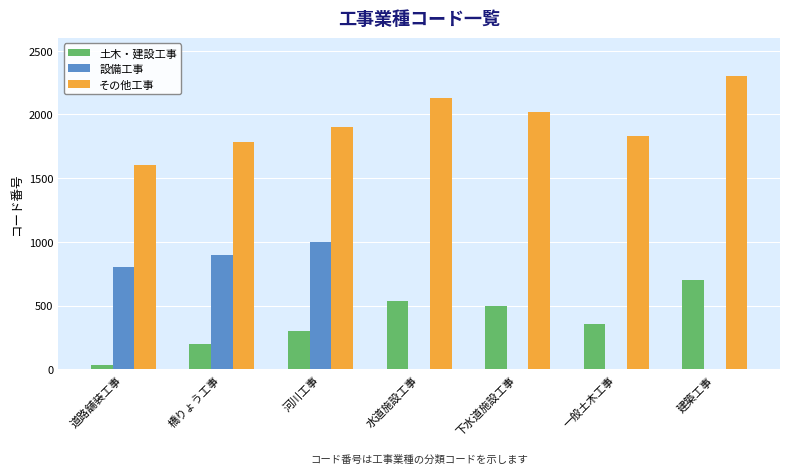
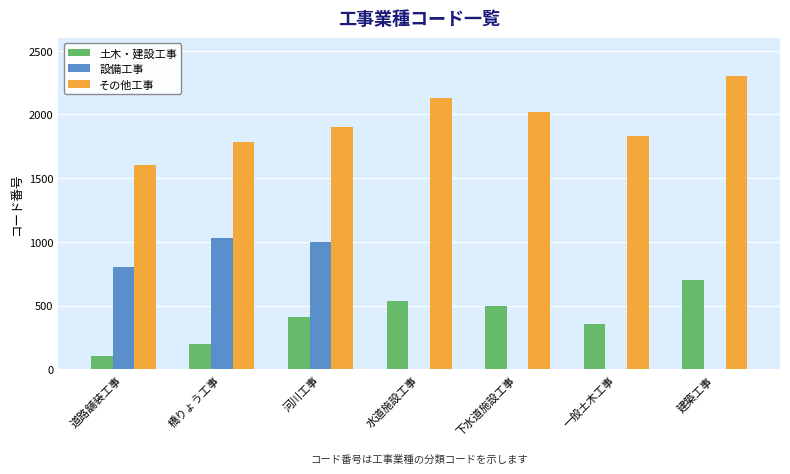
  {
    "土木・建設工事": {
-     "道路舗装工事": 40,
+     "道路舗装工事": 100,
      "橋りょう工事": 200,
-     "河川工事": 300,
+     "河川工事": 410,
      "水道施設工事": 540,
      "下水道施設工事": 500,
      "一般土木工事": 350,
      "建築工事": 700
    },
    "設備工事": {
      "道路舗装工事": 800,
-     "橋りょう工事": 900,
+     "橋りょう工事": 1030,
      "河川工事": 1000,
      "水道施設工事": 0,
      "下水道施設工事": 0,
      "一般土木工事": 0,
      "建築工事": 0
    },
    "その他工事": {
      "道路舗装工事": 1600,
      "橋りょう工事": 1780,
      "河川工事": 1900,
      "水道施設工事": 2130,
      "下水道施設工事": 2020,
      "一般土木工事": 1830,
      "建築工事": 2300
    }
  }
